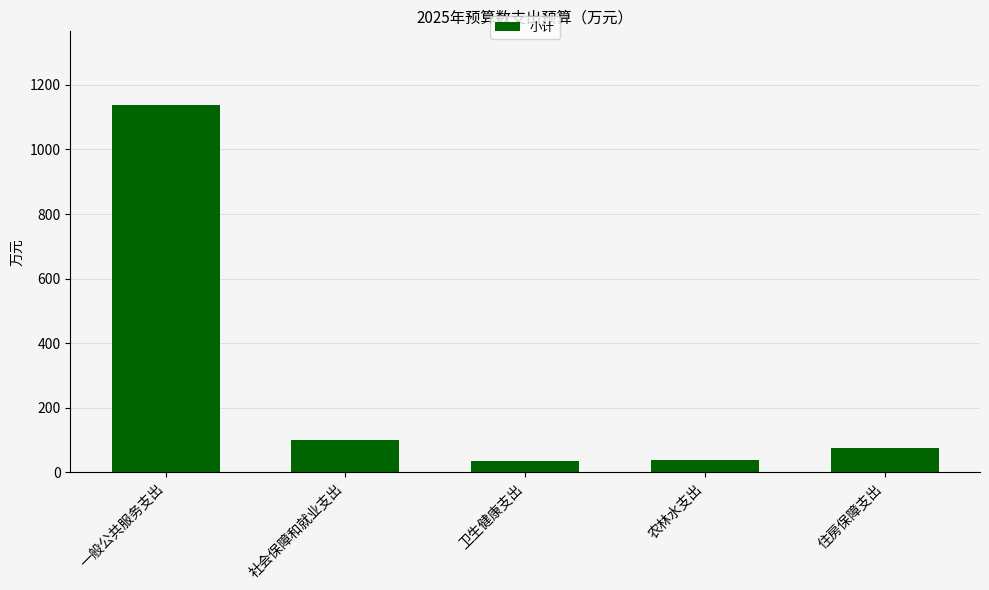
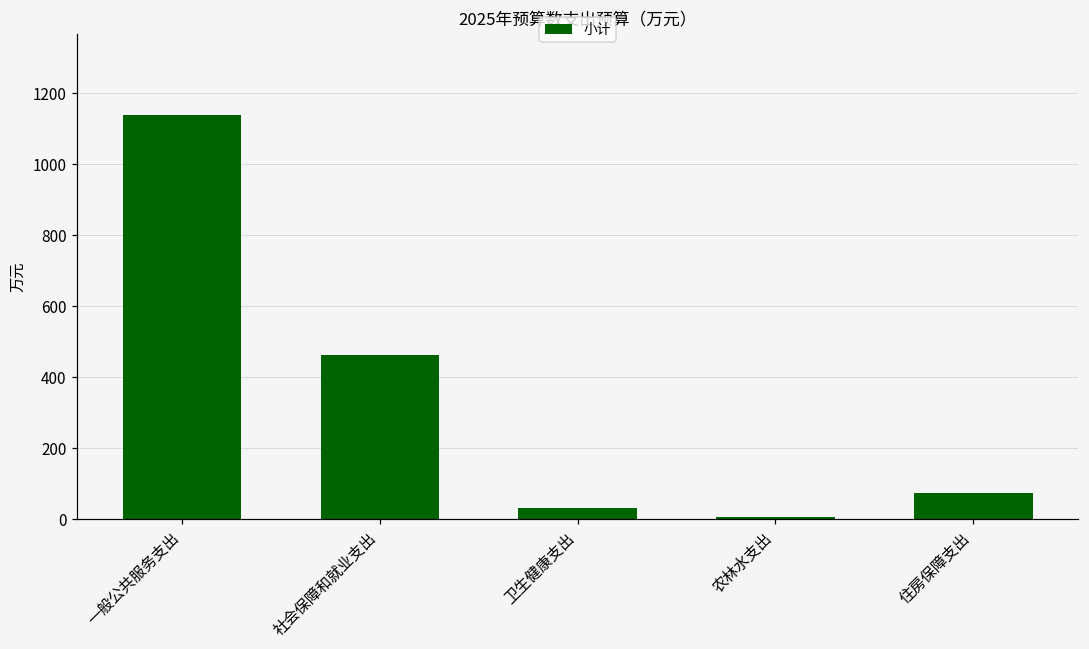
  {
    "一般公共服务支出": 1140,
-   "社会保障和就业支出": 100,
+   "社会保障和就业支出": 460,
    "卫生健康支出": 30,
-   "农林水支出": 40,
+   "农林水支出": 10,
    "住房保障支出": 70
  }
